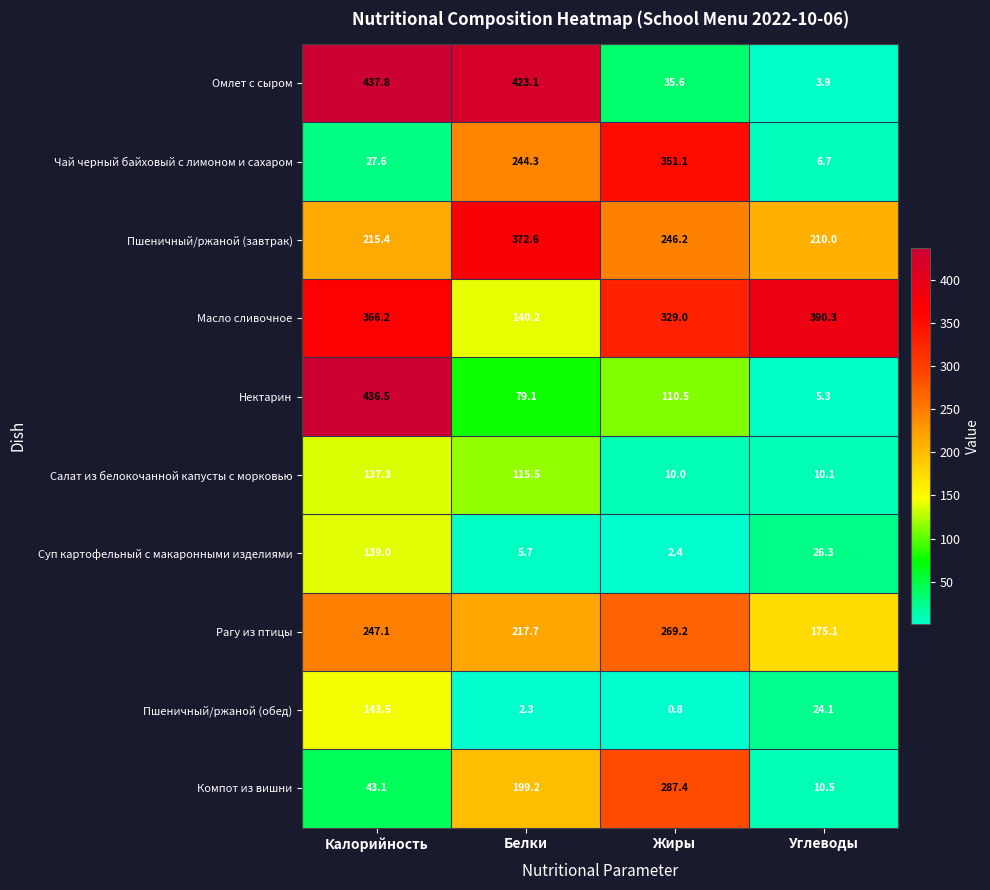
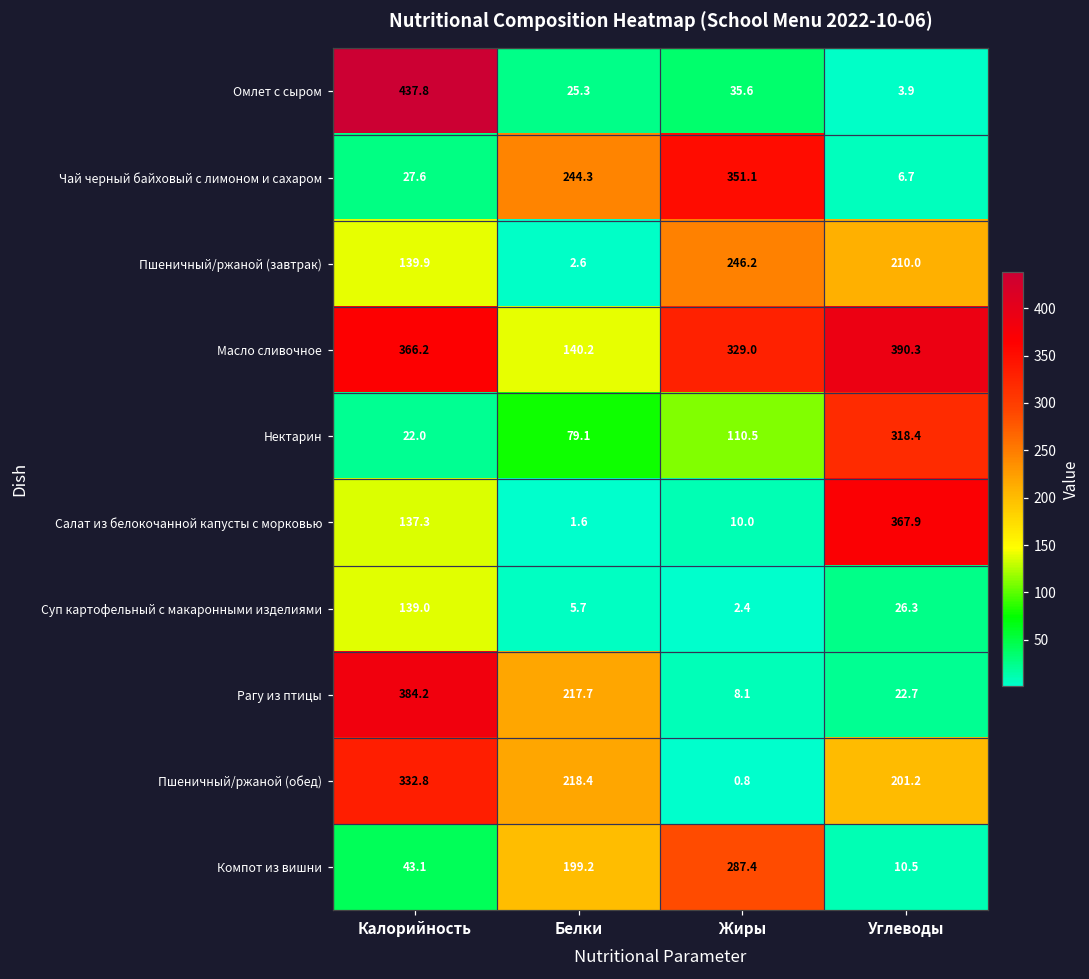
  {
    "Омлет с сыром": {
      "Калорийность": 437.8,
-     "Белки": 423.1,
+     "Белки": 25.3,
      "Жиры": 35.6,
      "Углеводы": 3.9
    },
    "Чай черный байховый с лимоном и сахаром": {
      "Калорийность": 27.6,
      "Белки": 244.3,
      "Жиры": 351.1,
      "Углеводы": 6.7
    },
    "Пшеничный/ржаной (завтрак)": {
-     "Калорийность": 215.4,
-     "Белки": 372.6,
+     "Калорийность": 139.9,
+     "Белки": 2.6,
      "Жиры": 246.2,
      "Углеводы": 210.0
    },
    "Масло сливочное": {
      "Калорийность": 366.2,
      "Белки": 140.2,
      "Жиры": 329.0,
      "Углеводы": 390.3
    },
    "Нектарин": {
-     "Калорийность": 436.5,
+     "Калорийность": 22.0,
      "Белки": 79.1,
      "Жиры": 110.5,
-     "Углеводы": 5.3
+     "Углеводы": 318.4
    },
    "Салат из белокочанной капусты с морковью": {
      "Калорийность": 137.3,
-     "Белки": 115.5,
+     "Белки": 1.6,
      "Жиры": 10.0,
-     "Углеводы": 10.1
+     "Углеводы": 367.9
    },
    "Суп картофельный с макаронными изделиями": {
      "Калорийность": 139.0,
      "Белки": 5.7,
      "Жиры": 2.4,
      "Углеводы": 26.3
    },
    "Рагу из птицы": {
-     "Калорийность": 247.1,
+     "Калорийность": 384.2,
      "Белки": 217.7,
-     "Жиры": 269.2,
-     "Углеводы": 175.1
+     "Жиры": 8.1,
+     "Углеводы": 22.7
    },
    "Пшеничный/ржаной (обед)": {
-     "Калорийность": 143.5,
-     "Белки": 2.3,
+     "Калорийность": 332.8,
+     "Белки": 218.4,
      "Жиры": 0.8,
-     "Углеводы": 24.1
+     "Углеводы": 201.2
    },
    "Компот из вишни": {
      "Калорийность": 43.1,
      "Белки": 199.2,
      "Жиры": 287.4,
      "Углеводы": 10.5
    }
  }
